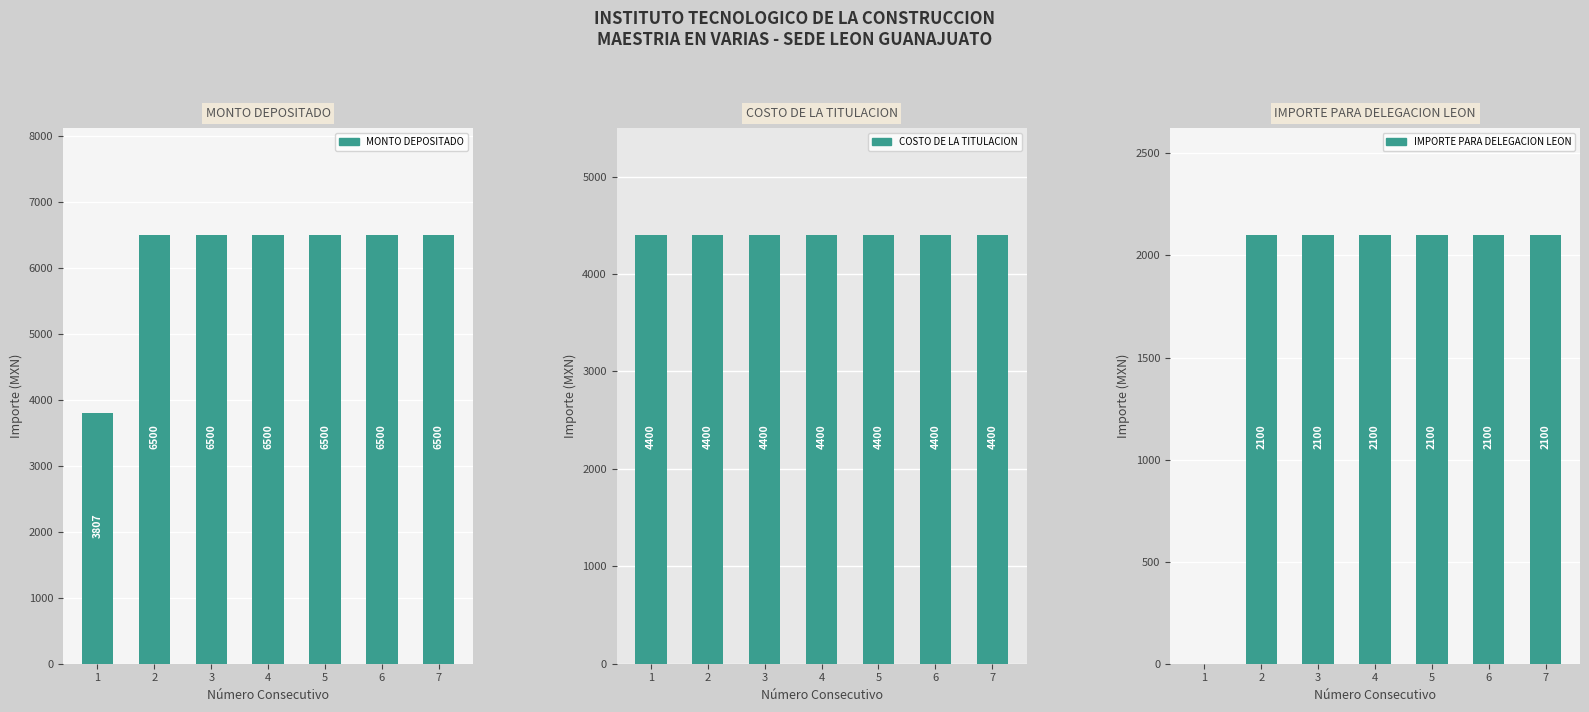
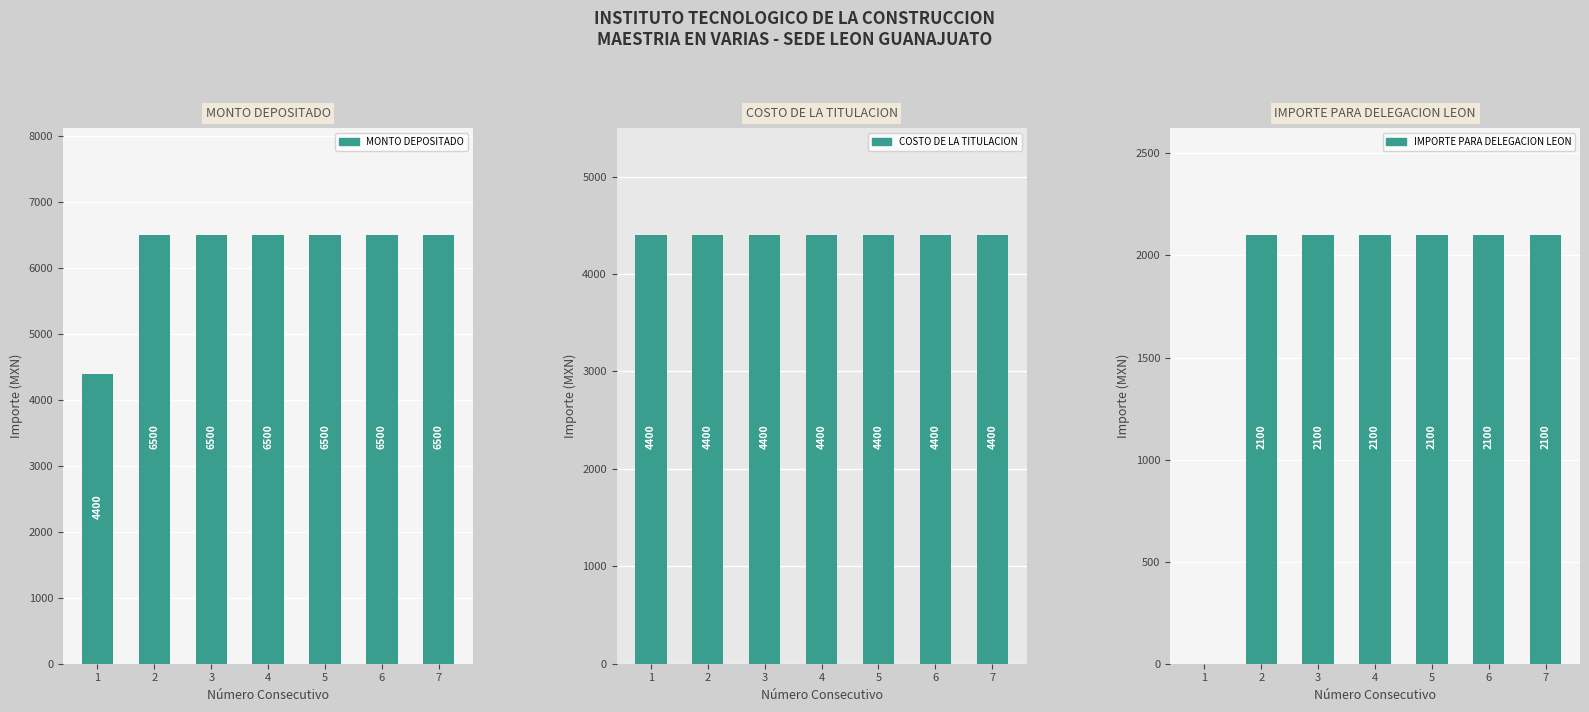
  {
    "MONTO DEPOSITADO": {
-     "1": 3807,
+     "1": 4400,
      "2": 6500,
      "3": 6500,
      "4": 6500,
      "5": 6500,
      "6": 6500,
      "7": 6500
    },
    "COSTO DE LA TITULACION": {
      "1": 4400,
      "2": 4400,
      "3": 4400,
      "4": 4400,
      "5": 4400,
      "6": 4400,
      "7": 4400
    },
    "IMPORTE PARA DELEGACION LEON": {
      "2": 2100,
      "3": 2100,
      "4": 2100,
      "5": 2100,
      "6": 2100,
      "7": 2100
    }
  }
